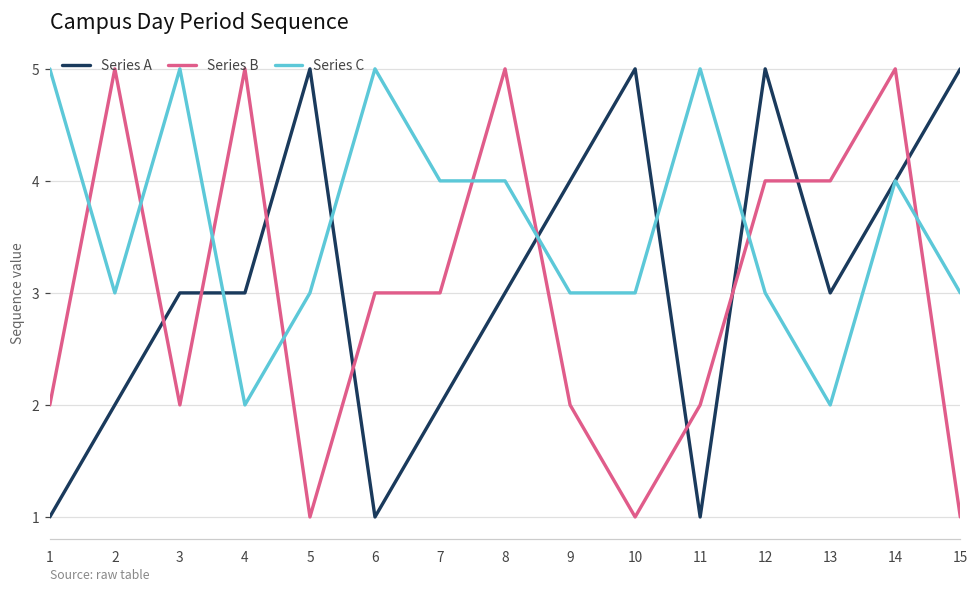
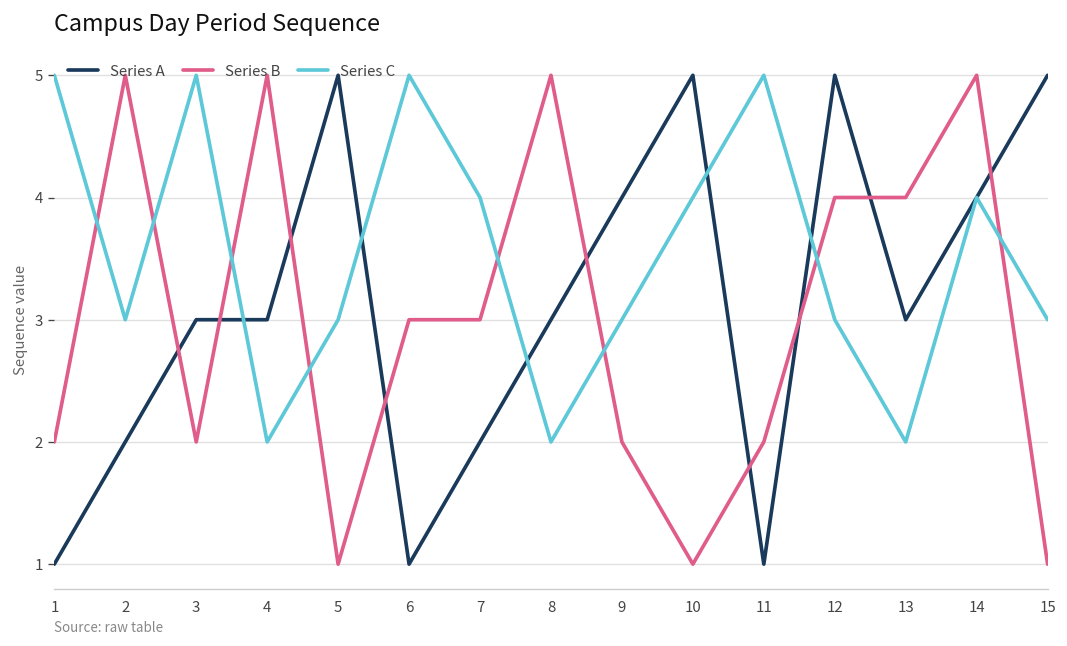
  {
    "Series A": {
      "1": 1,
      "2": 2,
      "3": 3,
      "4": 3,
      "5": 5,
      "6": 1,
      "7": 2,
      "8": 3,
      "9": 4,
      "10": 5,
      "11": 1,
      "12": 5,
      "13": 3,
      "15": 5
    },
    "Series B": {
      "1": 2,
      "2": 5,
      "3": 2,
      "4": 5,
      "5": 1,
      "6": 3,
      "7": 3,
      "8": 5,
      "9": 2,
      "10": 1,
      "11": 2,
      "12": 4,
      "13": 4,
      "14": 5,
      "15": 1
    },
    "Series C": {
      "1": 5,
      "2": 3,
      "3": 5,
      "4": 2,
      "5": 3,
      "6": 5,
      "7": 4,
-     "8": 4,
+     "8": 2,
      "9": 3,
-     "10": 3,
+     "10": 4,
      "11": 5,
      "12": 3,
      "13": 2,
      "15": 3
    }
  }
